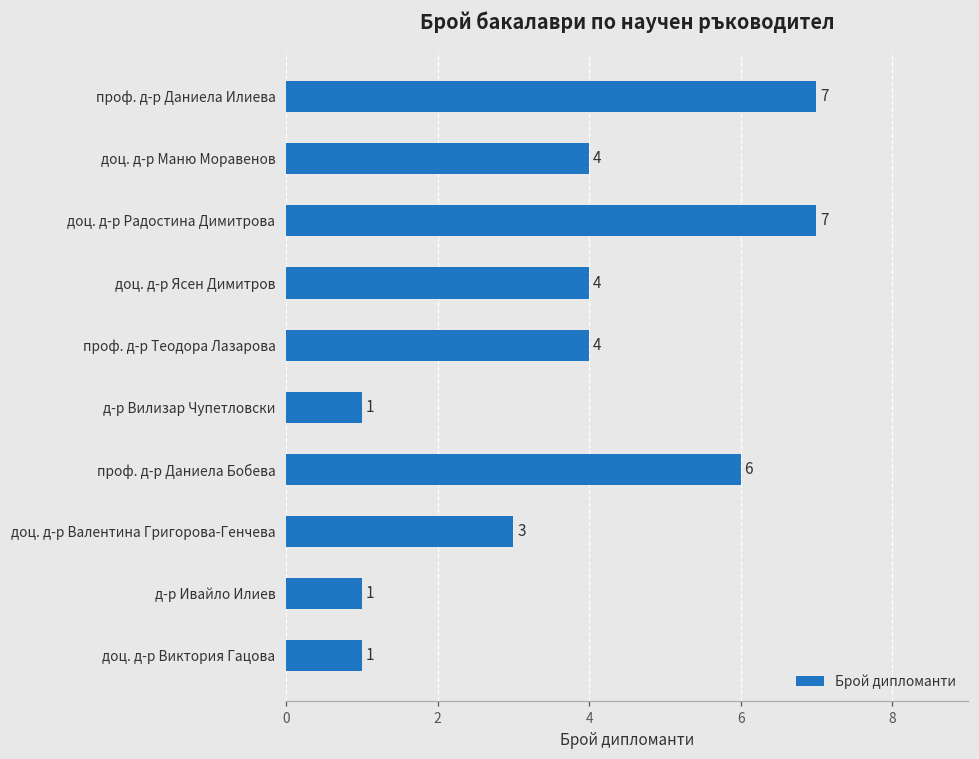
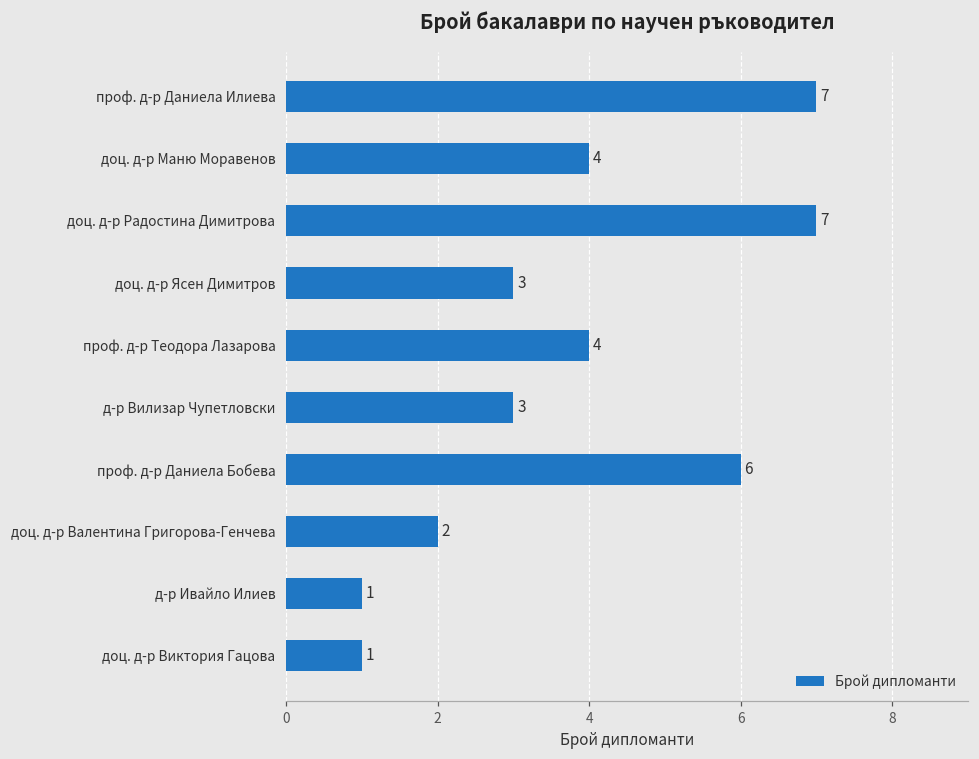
  {
    "проф. д-р Даниела Илиева": 7,
    "доц. д-р Маню Моравенов": 4,
    "доц. д-р Радостина Димитрова": 7,
-   "доц. д-р Ясен Димитров": 4,
+   "доц. д-р Ясен Димитров": 3,
    "проф. д-р Теодора Лазарова": 4,
-   "д-р Вилизар Чупетловски": 1,
+   "д-р Вилизар Чупетловски": 3,
    "проф. д-р Даниела Бобева": 6,
-   "доц. д-р Валентина Григорова-Генчева": 3,
+   "доц. д-р Валентина Григорова-Генчева": 2,
    "д-р Ивайло Илиев": 1,
    "доц. д-р Виктория Гацова": 1
  }
